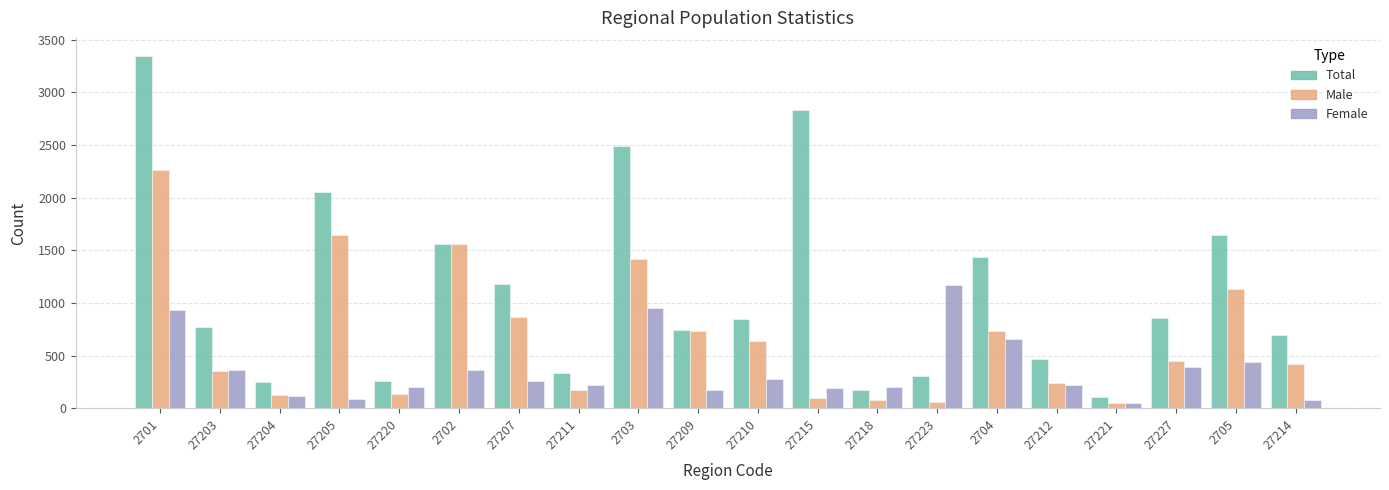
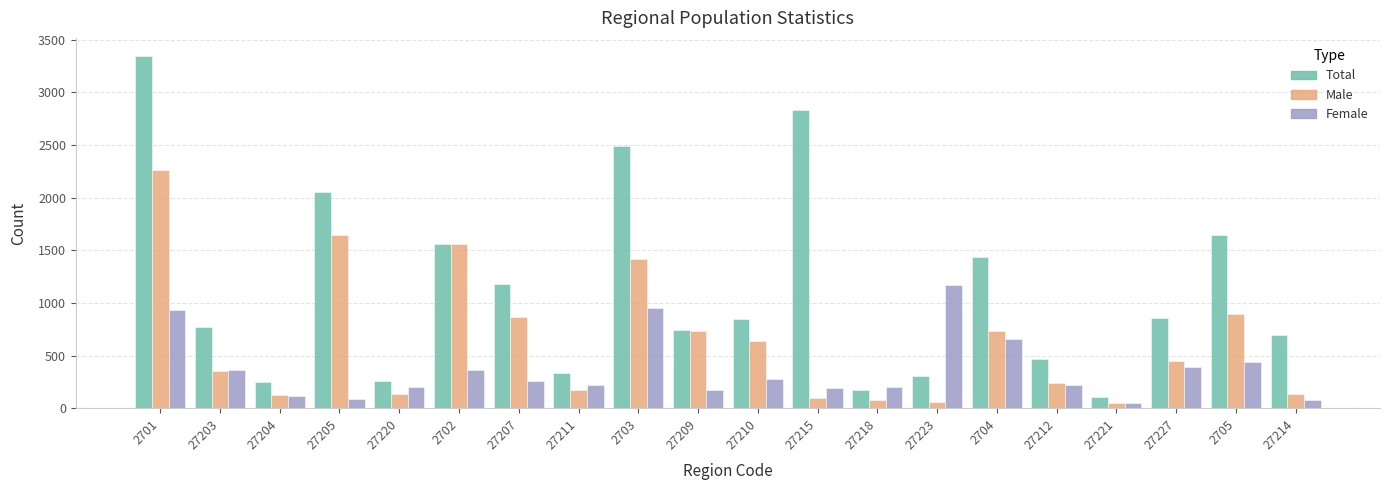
  {
    "Total": {
      "2701": 3350,
      "27203": 770,
      "27204": 250,
      "27205": 2060,
      "27220": 260,
      "2702": 1560,
      "27207": 1180,
      "27211": 330,
      "2703": 2490,
      "27209": 740,
      "27210": 850,
      "27215": 2830,
      "27218": 180,
      "27223": 310,
      "2704": 1440,
      "27212": 470,
      "27221": 110,
      "27227": 860,
      "2705": 1650,
      "27214": 700
    },
    "Male": {
      "2701": 2260,
      "27203": 350,
      "27204": 130,
      "27205": 1640,
      "27220": 140,
      "2702": 1560,
      "27207": 860,
      "27211": 180,
      "2703": 1420,
      "27209": 730,
      "27210": 640,
      "27215": 100,
      "27218": 80,
      "27223": 60,
      "2704": 740,
      "27212": 240,
      "27221": 50,
      "27227": 450,
-     "2705": 1140,
-     "27214": 420
+     "2705": 900,
+     "27214": 140
    },
    "Female": {
      "2701": 930,
      "27203": 360,
      "27204": 110,
      "27205": 90,
      "27220": 200,
      "2702": 370,
      "27207": 260,
      "27211": 220,
      "2703": 950,
      "27209": 170,
      "27210": 280,
      "27215": 190,
      "27218": 200,
      "27223": 1170,
      "2704": 660,
      "27212": 220,
      "27221": 50,
      "27227": 390,
      "2705": 440,
      "27214": 80
    }
  }
